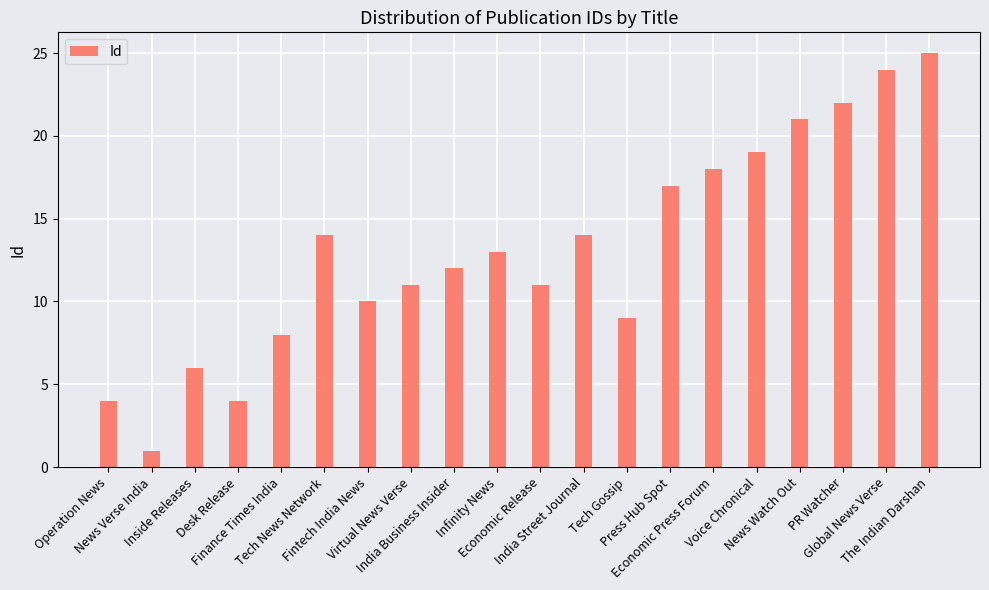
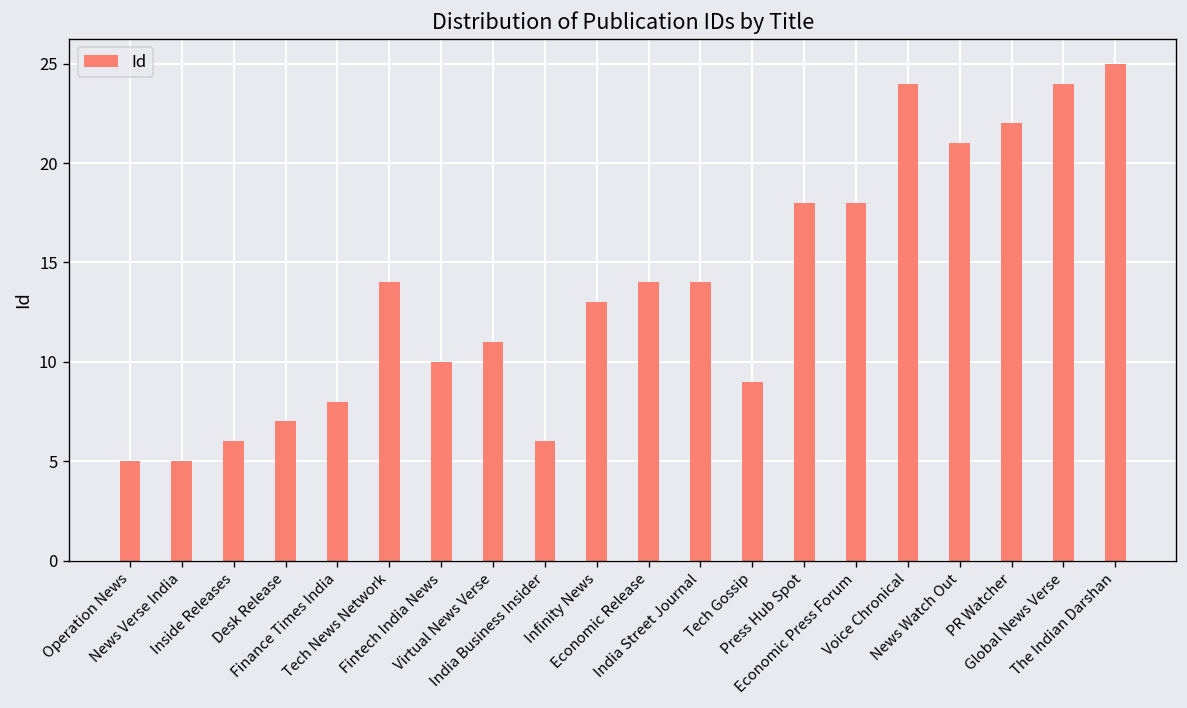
  {
-   "Operation News": 4,
-   "News Verse India": 1,
+   "Operation News": 5,
+   "News Verse India": 5,
    "Inside Releases": 6,
-   "Desk Release": 4,
+   "Desk Release": 7,
    "Finance Times India": 8,
    "Tech News Network": 14,
    "Fintech India News": 10,
    "Virtual News Verse": 11,
-   "India Business Insider": 12,
+   "India Business Insider": 6,
    "Infinity News": 13,
-   "Economic Release": 11,
+   "Economic Release": 14,
    "India Street Journal": 14,
    "Tech Gossip": 9,
-   "Press Hub Spot": 17,
+   "Press Hub Spot": 18,
    "Economic Press Forum": 18,
-   "Voice Chronical": 19,
+   "Voice Chronical": 24,
    "News Watch Out": 21,
    "PR Watcher": 22,
    "Global News Verse": 24,
    "The Indian Darshan": 25
  }
